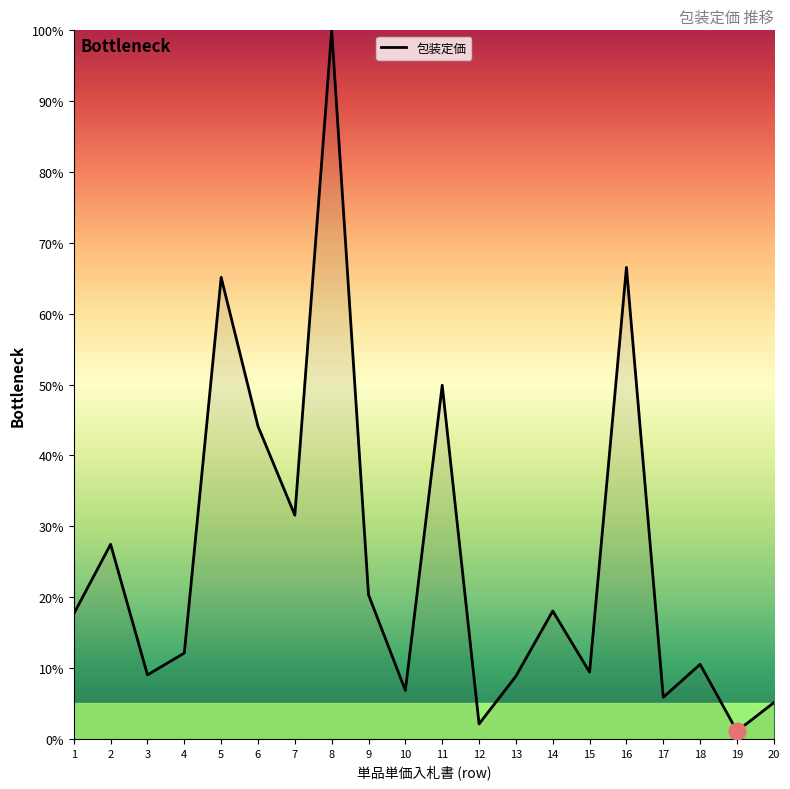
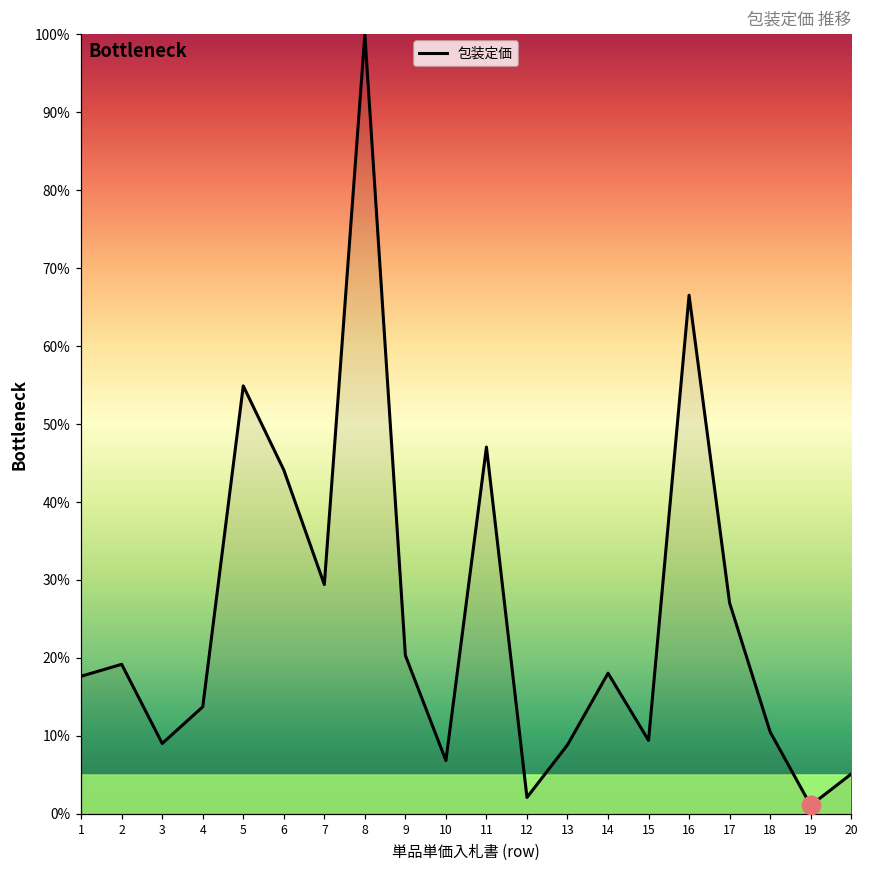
  {
    "包装定価": {
      "1": "18%",
-     "2": "27%",
+     "2": "19%",
      "3": "9%",
-     "4": "12%",
-     "5": "65%",
+     "4": "14%",
+     "5": "55%",
      "6": "44%",
-     "7": "32%",
+     "7": "29%",
      "8": "100%",
      "9": "20%",
      "10": "7%",
-     "11": "50%",
+     "11": "47%",
      "13": "9%",
      "14": "18%",
      "15": "9%",
      "16": "67%",
-     "17": "6%",
+     "17": "27%",
      "18": "11%",
      "20": "5%"
    }
  }
